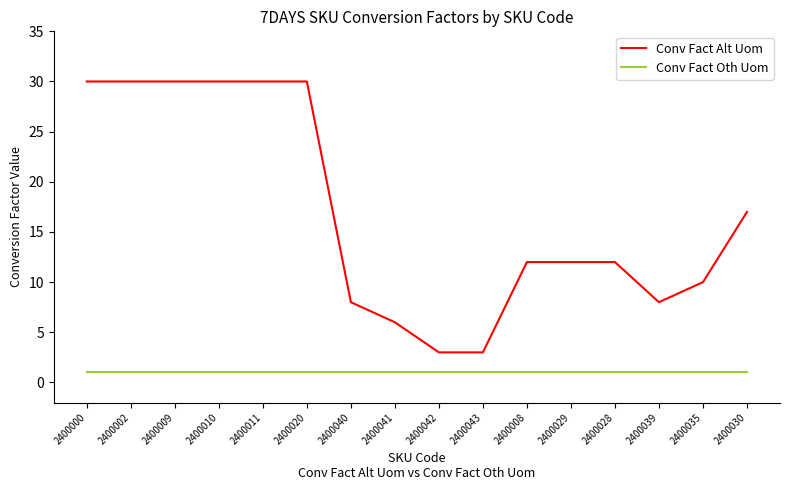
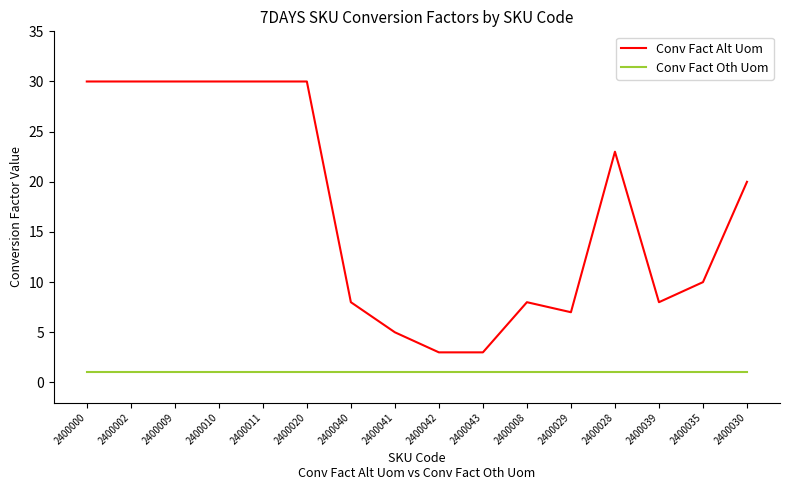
  {
    "Conv Fact Alt Uom": {
      "2400000": 30,
      "2400002": 30,
      "2400009": 30,
      "2400010": 30,
      "2400011": 30,
      "2400020": 30,
      "2400040": 8,
-     "2400041": 6,
+     "2400041": 5,
      "2400042": 3,
      "2400043": 3,
-     "2400008": 12,
-     "2400029": 12,
-     "2400028": 12,
+     "2400008": 8,
+     "2400029": 7,
+     "2400028": 23,
      "2400039": 8,
      "2400035": 10,
-     "2400030": 17
+     "2400030": 20
    },
    "Conv Fact Oth Uom": {
      "2400000": 1,
      "2400002": 1,
      "2400009": 1,
      "2400010": 1,
      "2400011": 1,
      "2400020": 1,
      "2400040": 1,
      "2400041": 1,
      "2400042": 1,
      "2400043": 1,
      "2400008": 1,
      "2400029": 1,
      "2400028": 1,
      "2400039": 1,
      "2400035": 1,
      "2400030": 1
    }
  }
